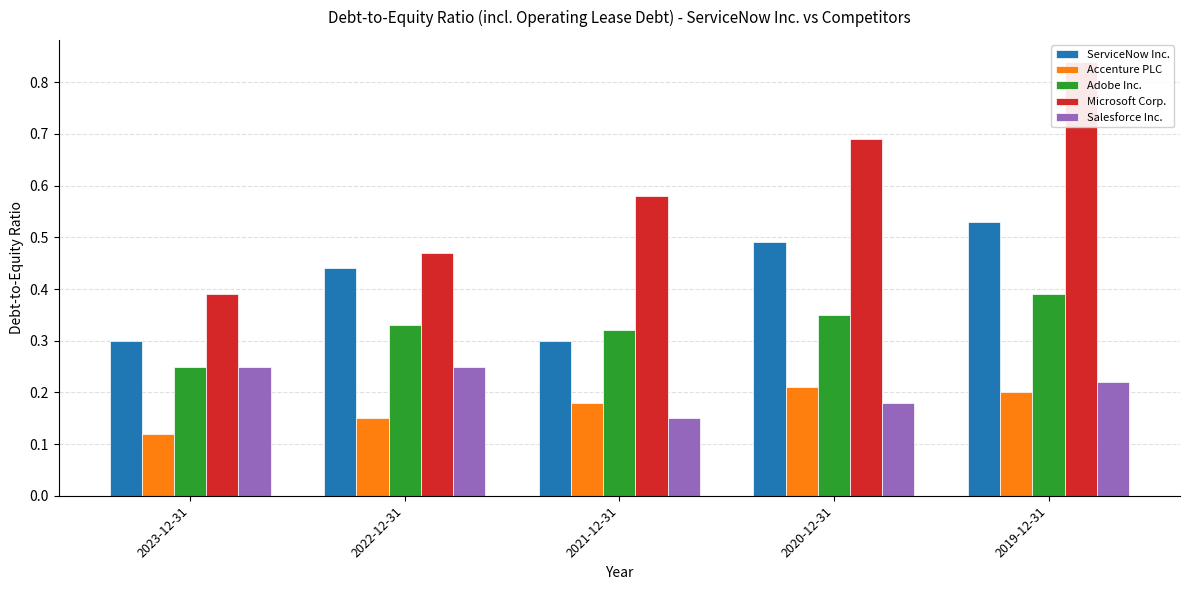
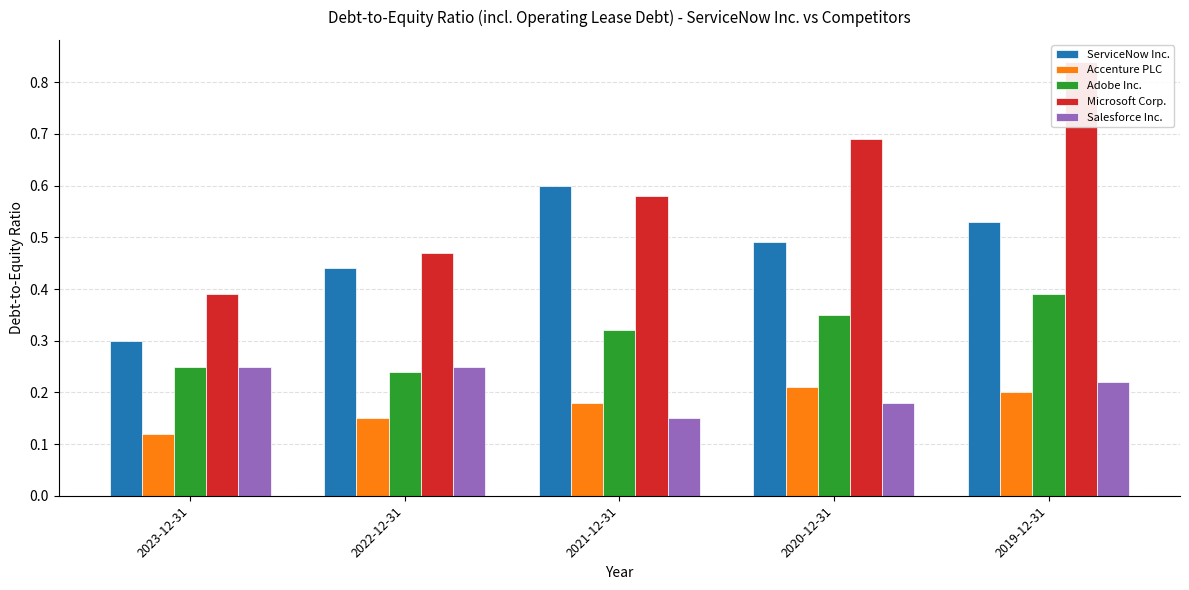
  {
    "ServiceNow Inc.": {
      "2023-12-31": 0.3,
      "2022-12-31": 0.44,
-     "2021-12-31": 0.3,
+     "2021-12-31": 0.6,
      "2020-12-31": 0.49,
      "2019-12-31": 0.53
    },
    "Accenture PLC": {
      "2023-12-31": 0.12,
      "2022-12-31": 0.15,
      "2021-12-31": 0.18,
      "2020-12-31": 0.21,
      "2019-12-31": 0.20
    },
    "Adobe Inc.": {
      "2023-12-31": 0.25,
-     "2022-12-31": 0.33,
+     "2022-12-31": 0.24,
      "2021-12-31": 0.32,
      "2020-12-31": 0.35,
      "2019-12-31": 0.39
    },
    "Microsoft Corp.": {
      "2023-12-31": 0.39,
      "2022-12-31": 0.47,
      "2021-12-31": 0.58,
      "2020-12-31": 0.69
    },
    "Salesforce Inc.": {
      "2023-12-31": 0.25,
      "2022-12-31": 0.25,
      "2021-12-31": 0.15,
      "2020-12-31": 0.18,
      "2019-12-31": 0.22
    }
  }
